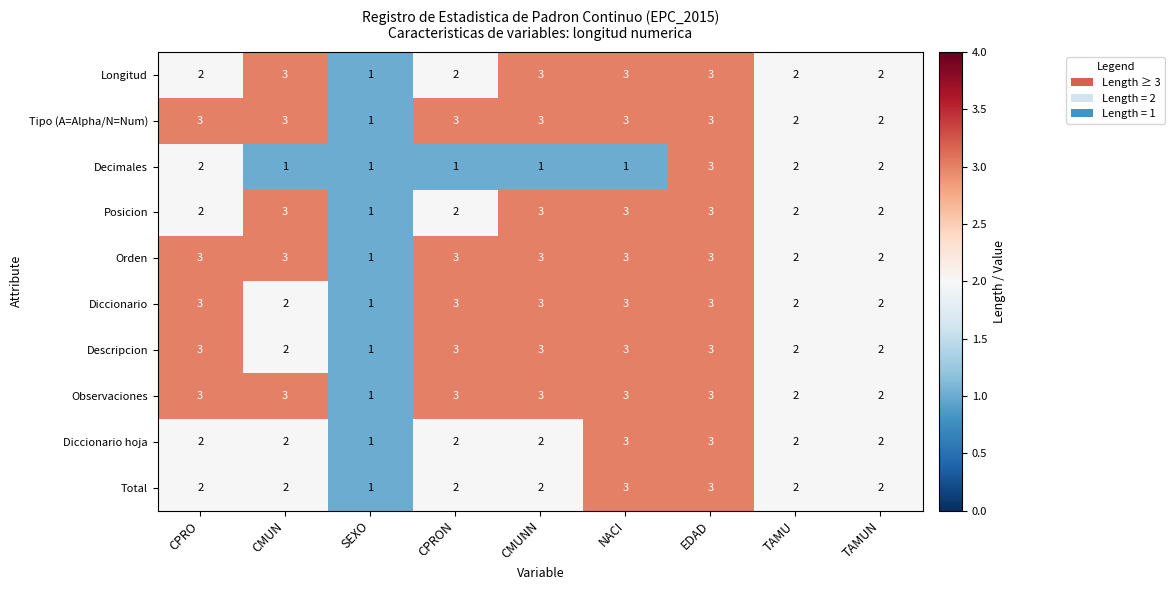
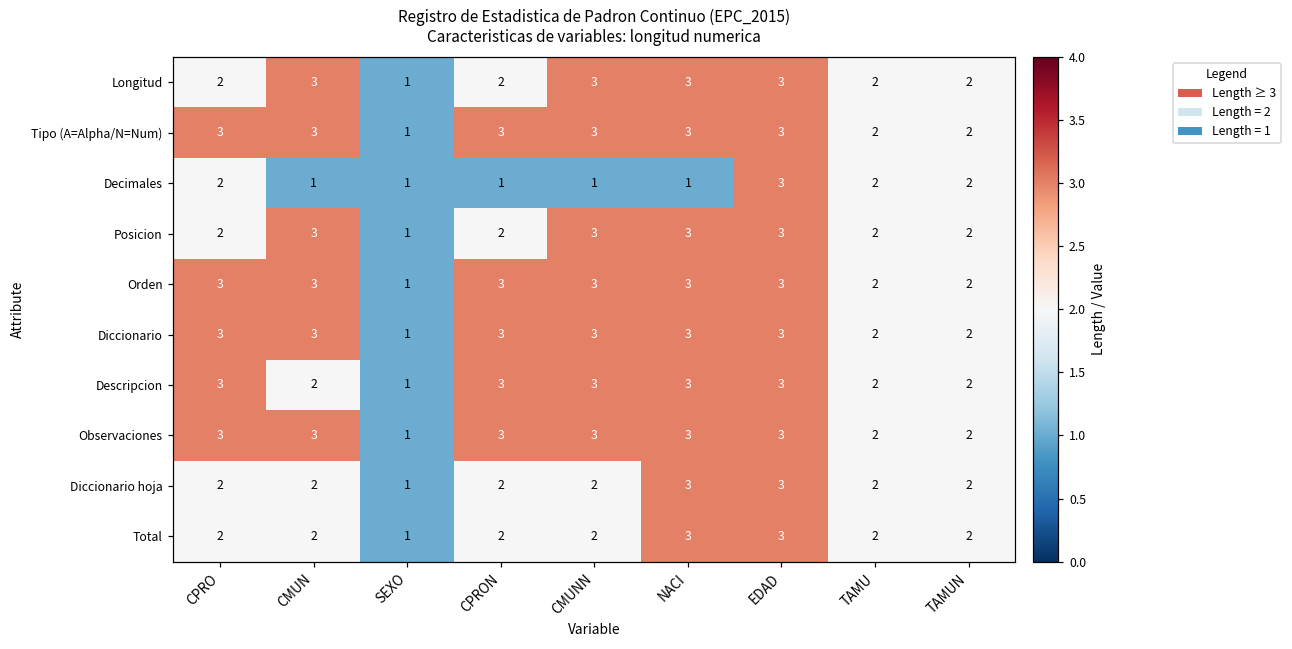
  {
    "Longitud": {
      "CPRO": 2,
      "CMUN": 3,
      "SEXO": 1,
      "CPRON": 2,
      "CMUNN": 3,
      "NACI": 3,
      "EDAD": 3,
      "TAMU": 2,
      "TAMUN": 2
    },
    "Tipo (A=Alpha/N=Num)": {
      "CPRO": 3,
      "CMUN": 3,
      "SEXO": 1,
      "CPRON": 3,
      "CMUNN": 3,
      "NACI": 3,
      "EDAD": 3,
      "TAMU": 2,
      "TAMUN": 2
    },
    "Decimales": {
      "CPRO": 2,
      "CMUN": 1,
      "SEXO": 1,
      "CPRON": 1,
      "CMUNN": 1,
      "NACI": 1,
      "EDAD": 3,
      "TAMU": 2,
      "TAMUN": 2
    },
    "Posicion": {
      "CPRO": 2,
      "CMUN": 3,
      "SEXO": 1,
      "CPRON": 2,
      "CMUNN": 3,
      "NACI": 3,
      "EDAD": 3,
      "TAMU": 2,
      "TAMUN": 2
    },
    "Orden": {
      "CPRO": 3,
      "CMUN": 3,
      "SEXO": 1,
      "CPRON": 3,
      "CMUNN": 3,
      "NACI": 3,
      "EDAD": 3,
      "TAMU": 2,
      "TAMUN": 2
    },
    "Diccionario": {
      "CPRO": 3,
-     "CMUN": 2,
+     "CMUN": 3,
      "SEXO": 1,
      "CPRON": 3,
      "CMUNN": 3,
      "NACI": 3,
      "EDAD": 3,
      "TAMU": 2,
      "TAMUN": 2
    },
    "Descripcion": {
      "CPRO": 3,
      "CMUN": 2,
      "SEXO": 1,
      "CPRON": 3,
      "CMUNN": 3,
      "NACI": 3,
      "EDAD": 3,
      "TAMU": 2,
      "TAMUN": 2
    },
    "Observaciones": {
      "CPRO": 3,
      "CMUN": 3,
      "SEXO": 1,
      "CPRON": 3,
      "CMUNN": 3,
      "NACI": 3,
      "EDAD": 3,
      "TAMU": 2,
      "TAMUN": 2
    },
    "Diccionario hoja": {
      "CPRO": 2,
      "CMUN": 2,
      "SEXO": 1,
      "CPRON": 2,
      "CMUNN": 2,
      "NACI": 3,
      "EDAD": 3,
      "TAMU": 2,
      "TAMUN": 2
    },
    "Total": {
      "CPRO": 2,
      "CMUN": 2,
      "SEXO": 1,
      "CPRON": 2,
      "CMUNN": 2,
      "NACI": 3,
      "EDAD": 3,
      "TAMU": 2,
      "TAMUN": 2
    }
  }
